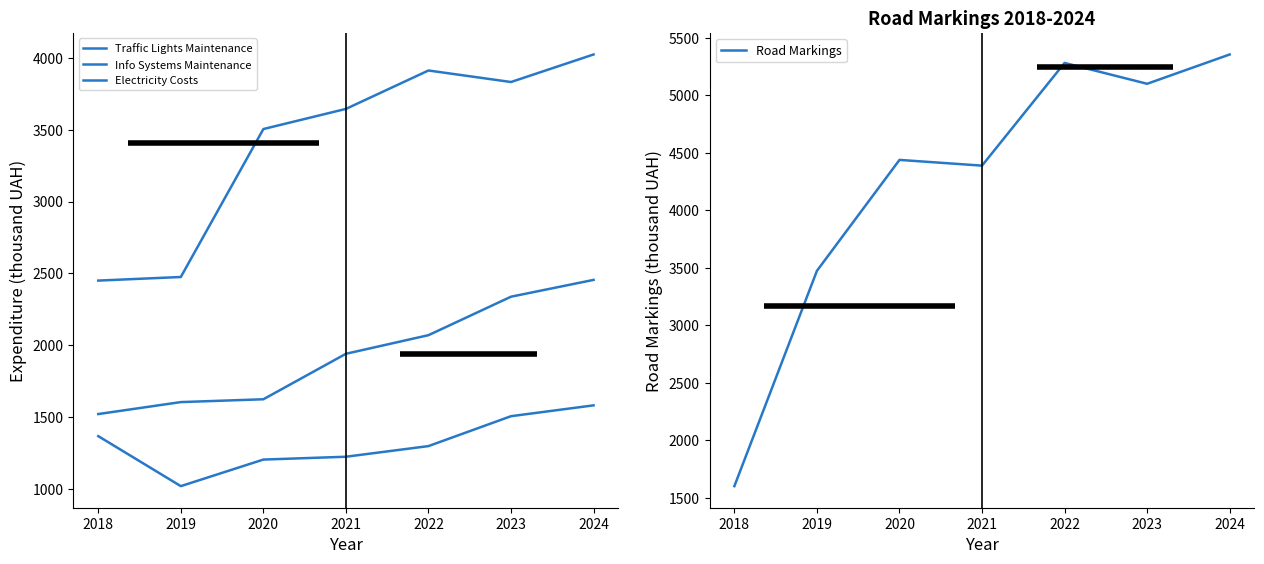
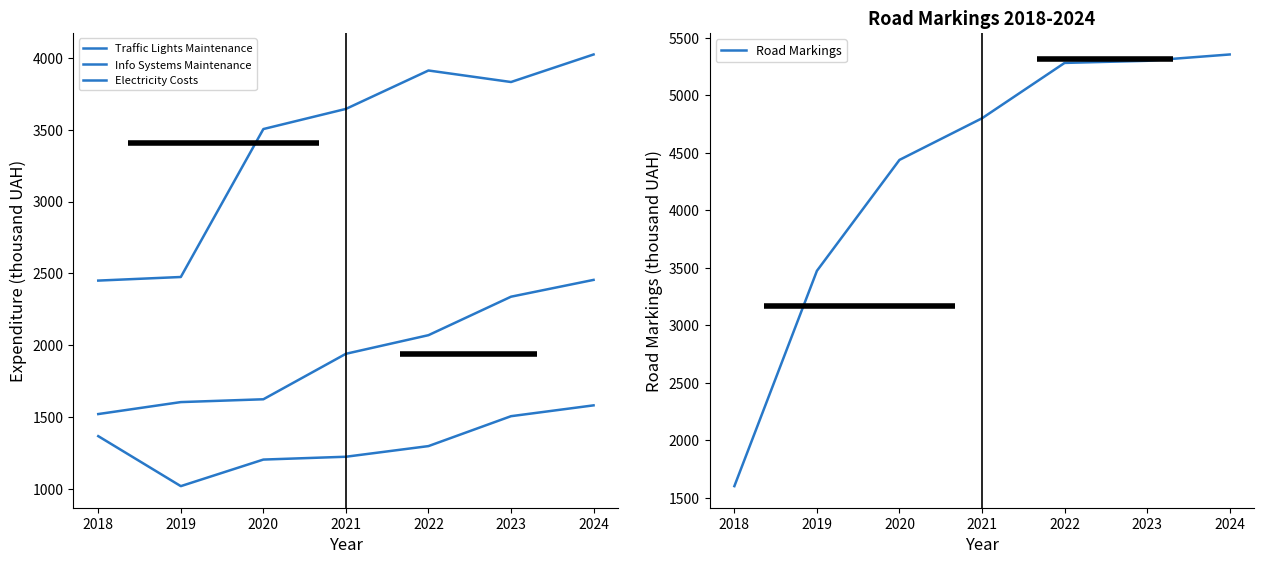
  {
    "Road Markings 2018-2024": {
      "2018": 1600,
      "2019": 3470,
      "2020": 4440,
-     "2021": 4390,
+     "2021": 4800,
      "2022": 5280,
-     "2023": 5100,
+     "2023": 5300,
      "2024": 5360
    }
  }
